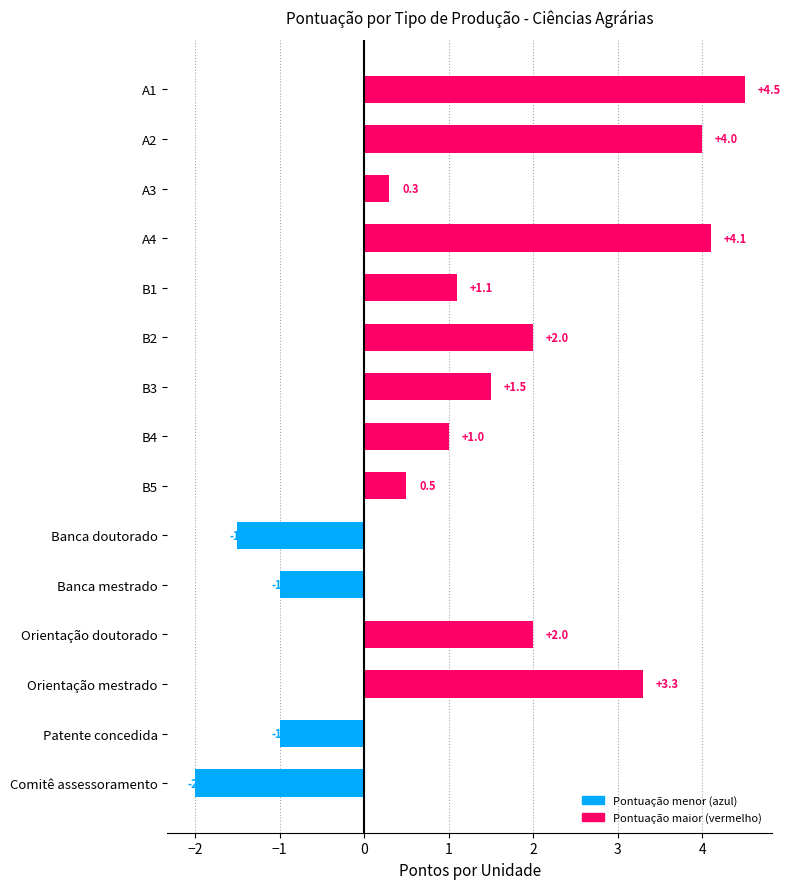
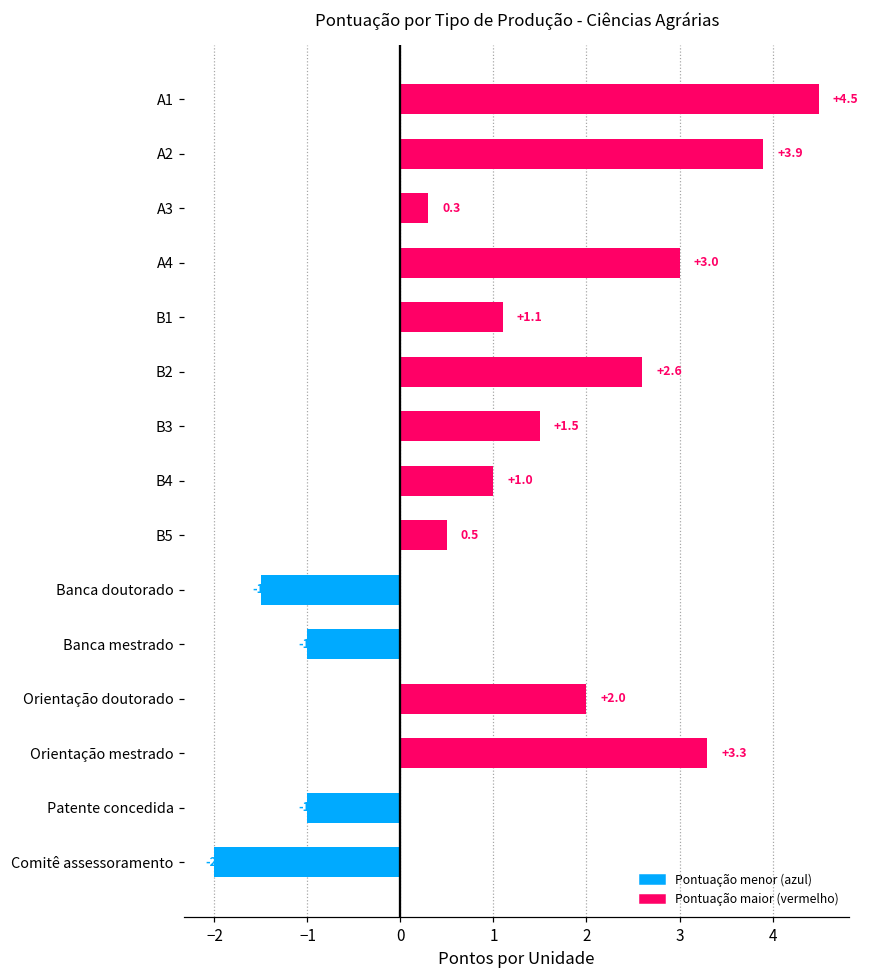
  {
    "A1": "+4.5",
-   "A2": "+4.0",
+   "A2": "+3.9",
    "A3": "0.3",
-   "A4": "+4.1",
+   "A4": "+3.0",
    "B1": "+1.1",
-   "B2": "+2.0",
+   "B2": "+2.6",
    "B3": "+1.5",
    "B4": "+1.0",
    "B5": "0.5",
    "Orientação doutorado": "+2.0",
    "Orientação mestrado": "+3.3"
  }
